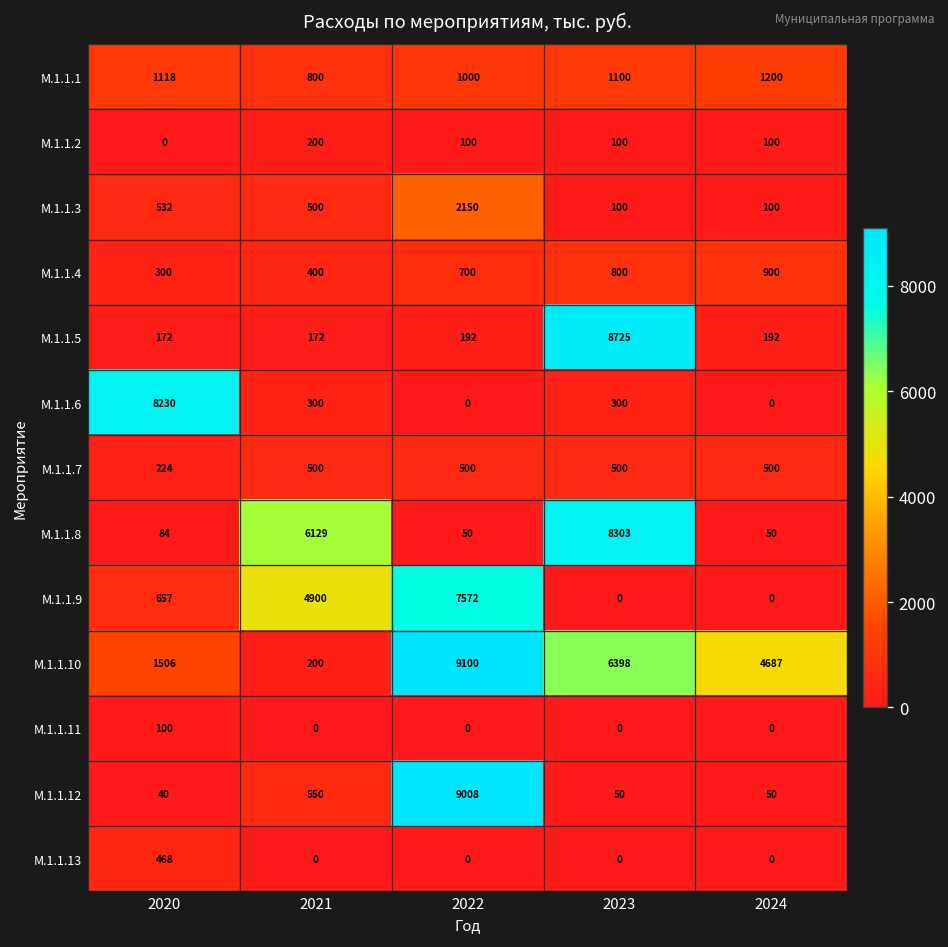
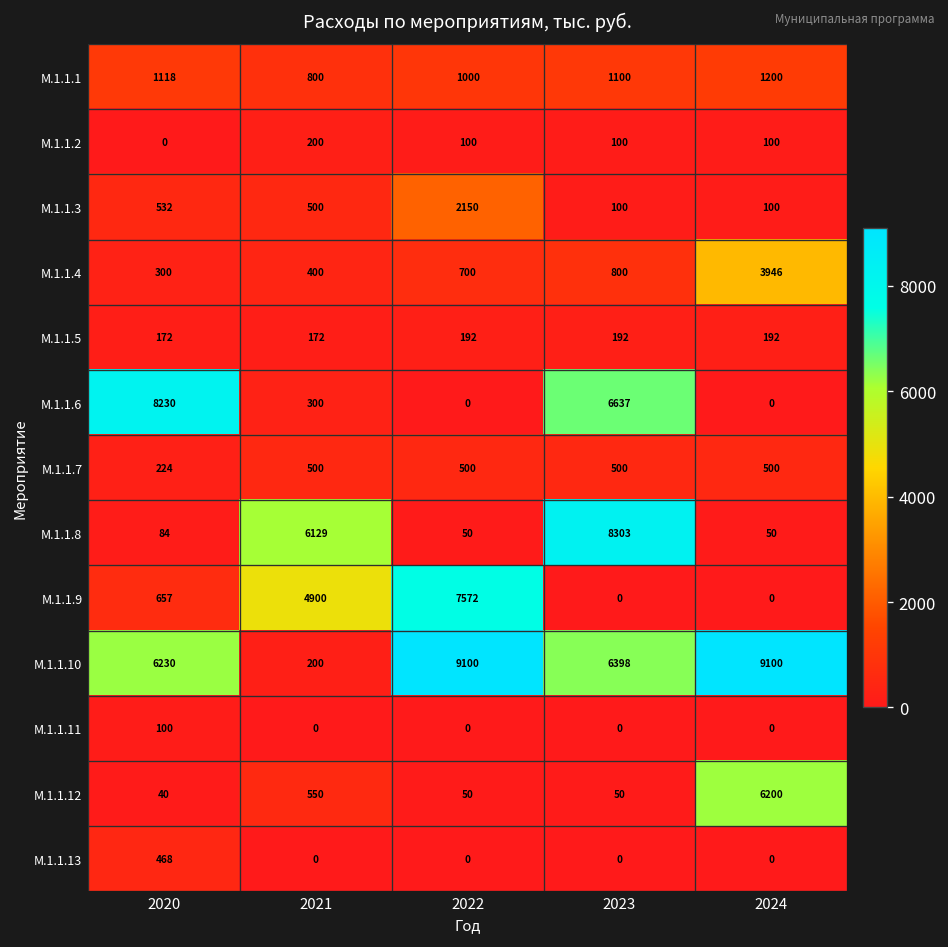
  {
    "М.1.1.1": {
      "2020": 1118,
      "2021": 800,
      "2022": 1000,
      "2023": 1100,
      "2024": 1200
    },
    "М.1.1.2": {
      "2020": 0,
      "2021": 200,
      "2022": 100,
      "2023": 100,
      "2024": 100
    },
    "М.1.1.3": {
      "2020": 532,
      "2021": 500,
      "2022": 2150,
      "2023": 100,
      "2024": 100
    },
    "М.1.1.4": {
      "2020": 300,
      "2021": 400,
      "2022": 700,
      "2023": 800,
-     "2024": 900
+     "2024": 3946
    },
    "М.1.1.5": {
      "2020": 172,
      "2021": 172,
      "2022": 192,
-     "2023": 8725,
+     "2023": 192,
      "2024": 192
    },
    "М.1.1.6": {
      "2020": 8230,
      "2021": 300,
      "2022": 0,
-     "2023": 300,
+     "2023": 6637,
      "2024": 0
    },
    "М.1.1.7": {
      "2020": 224,
      "2021": 500,
      "2022": 500,
      "2023": 500,
      "2024": 500
    },
    "М.1.1.8": {
      "2020": 84,
      "2021": 6129,
      "2022": 50,
      "2023": 8303,
      "2024": 50
    },
    "М.1.1.9": {
      "2020": 657,
      "2021": 4900,
      "2022": 7572,
      "2023": 0,
      "2024": 0
    },
    "М.1.1.10": {
-     "2020": 1506,
+     "2020": 6230,
      "2021": 200,
      "2022": 9100,
      "2023": 6398,
-     "2024": 4687
+     "2024": 9100
    },
    "М.1.1.11": {
      "2020": 100,
      "2021": 0,
      "2022": 0,
      "2023": 0,
      "2024": 0
    },
    "М.1.1.12": {
      "2020": 40,
      "2021": 550,
-     "2022": 9008,
+     "2022": 50,
      "2023": 50,
-     "2024": 50
+     "2024": 6200
    },
    "М.1.1.13": {
      "2020": 468,
      "2021": 0,
      "2022": 0,
      "2023": 0,
      "2024": 0
    }
  }
